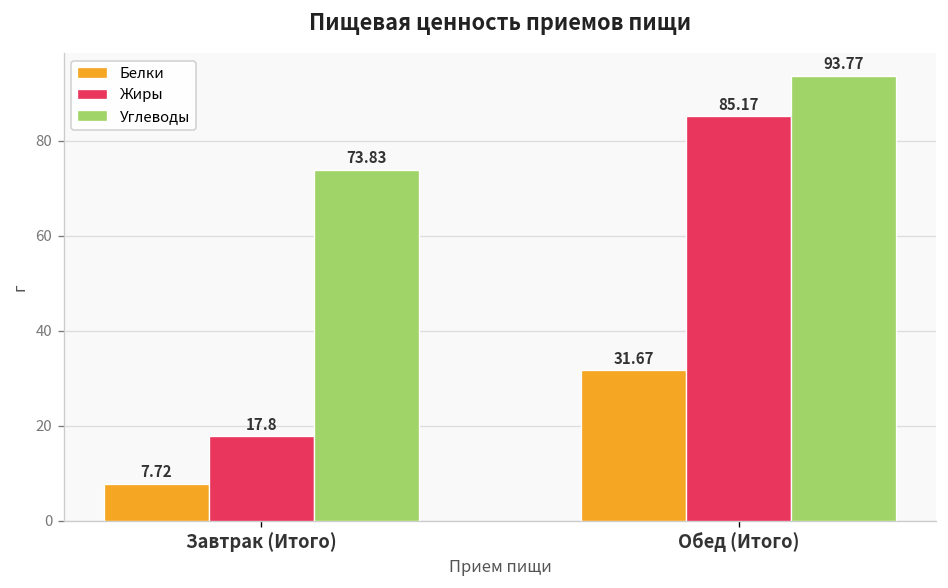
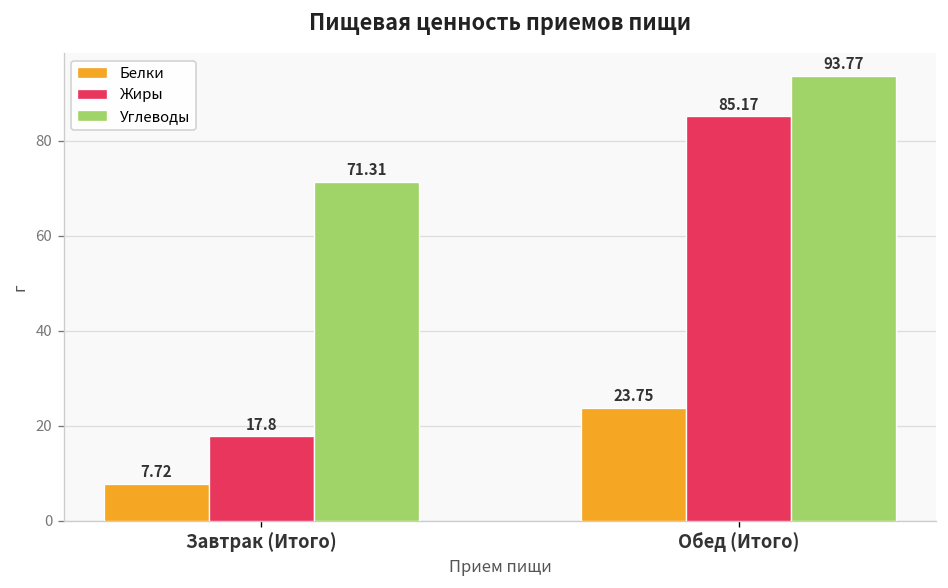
  {
    "Белки": {
      "Завтрак (Итого)": 7.72,
-     "Обед (Итого)": 31.67
+     "Обед (Итого)": 23.75
    },
    "Жиры": {
      "Завтрак (Итого)": 17.8,
      "Обед (Итого)": 85.17
    },
    "Углеводы": {
-     "Завтрак (Итого)": 73.83,
+     "Завтрак (Итого)": 71.31,
      "Обед (Итого)": 93.77
    }
  }
